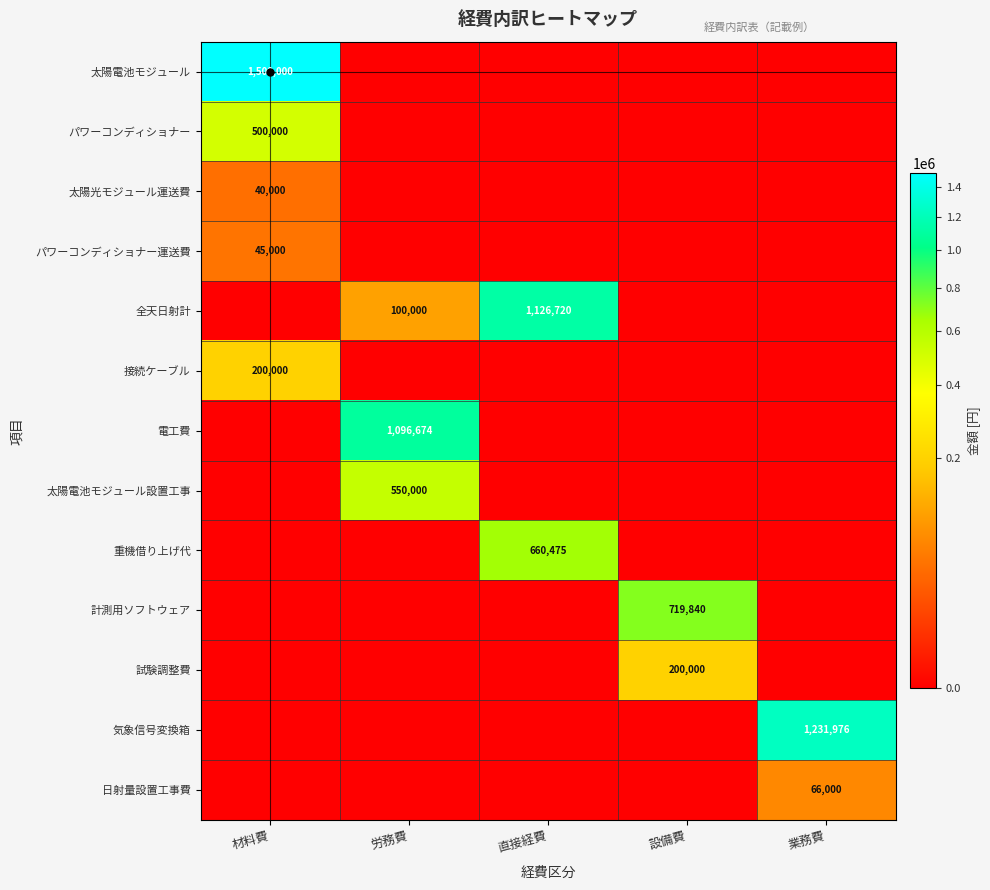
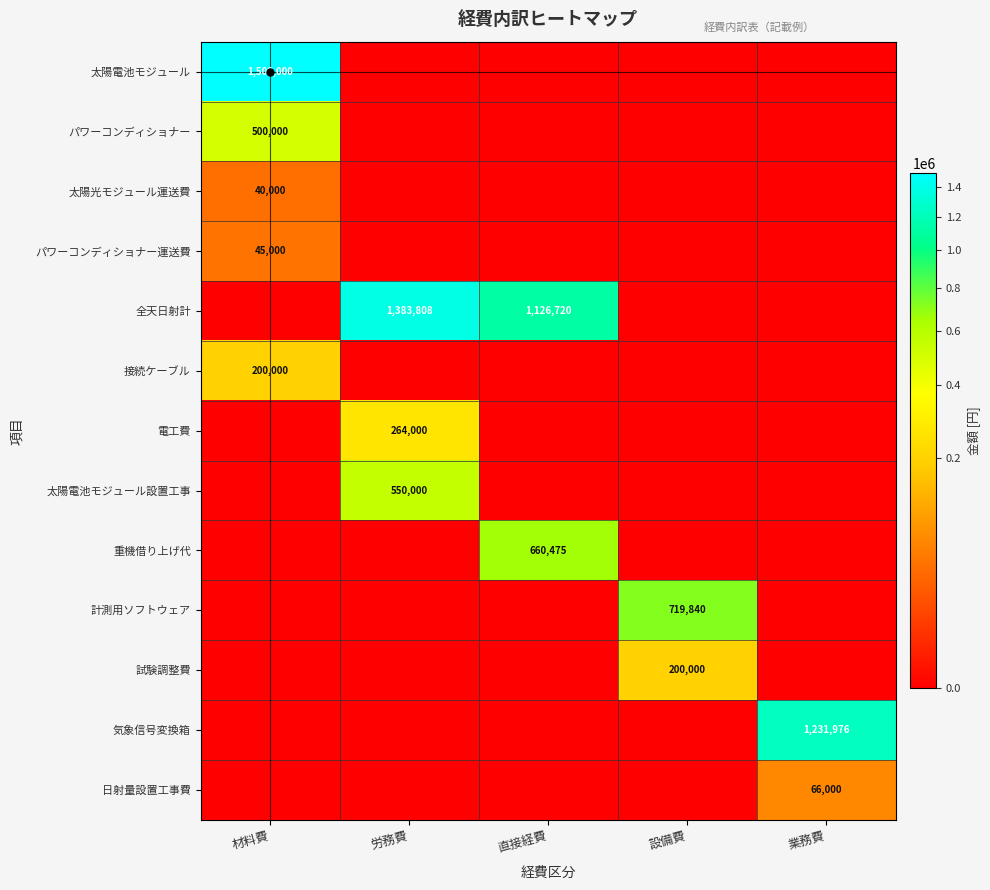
  {
    "パワーコンディショナー": {
      "材料費": "500,000"
    },
    "太陽光モジュール運送費": {
      "材料費": "40,000"
    },
    "パワーコンディショナー運送費": {
      "材料費": "45,000"
    },
    "全天日射計": {
-     "労務費": "100,000",
+     "労務費": "1,383,808",
      "直接経費": "1,126,720"
    },
    "接続ケーブル": {
      "材料費": "200,000"
    },
    "電工費": {
-     "労務費": "1,096,674"
+     "労務費": "264,000"
    },
    "太陽電池モジュール設置工事": {
      "労務費": "550,000"
    },
    "重機借り上げ代": {
      "直接経費": "660,475"
    },
    "計測用ソフトウェア": {
      "設備費": "719,840"
    },
    "試験調整費": {
      "設備費": "200,000"
    },
    "気象信号変換箱": {
      "業務費": "1,231,976"
    },
    "日射量設置工事費": {
      "業務費": "66,000"
    }
  }
